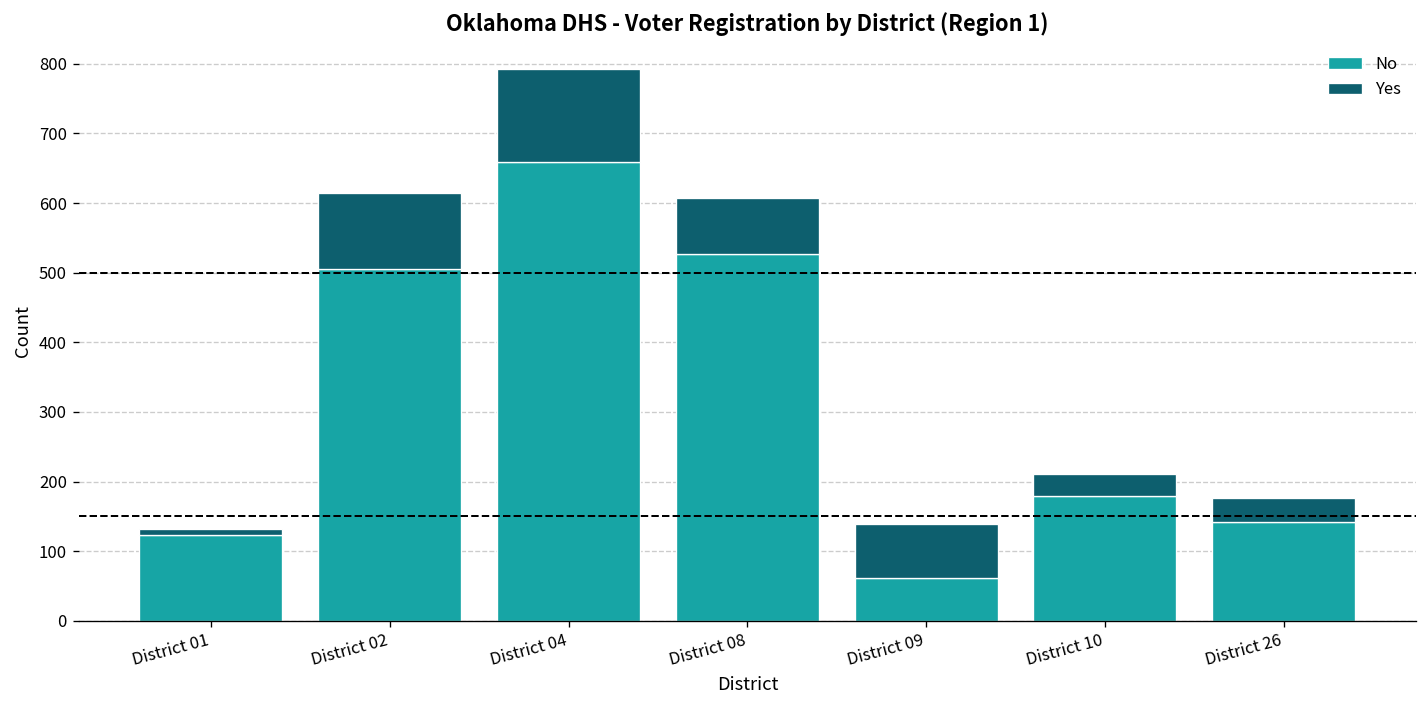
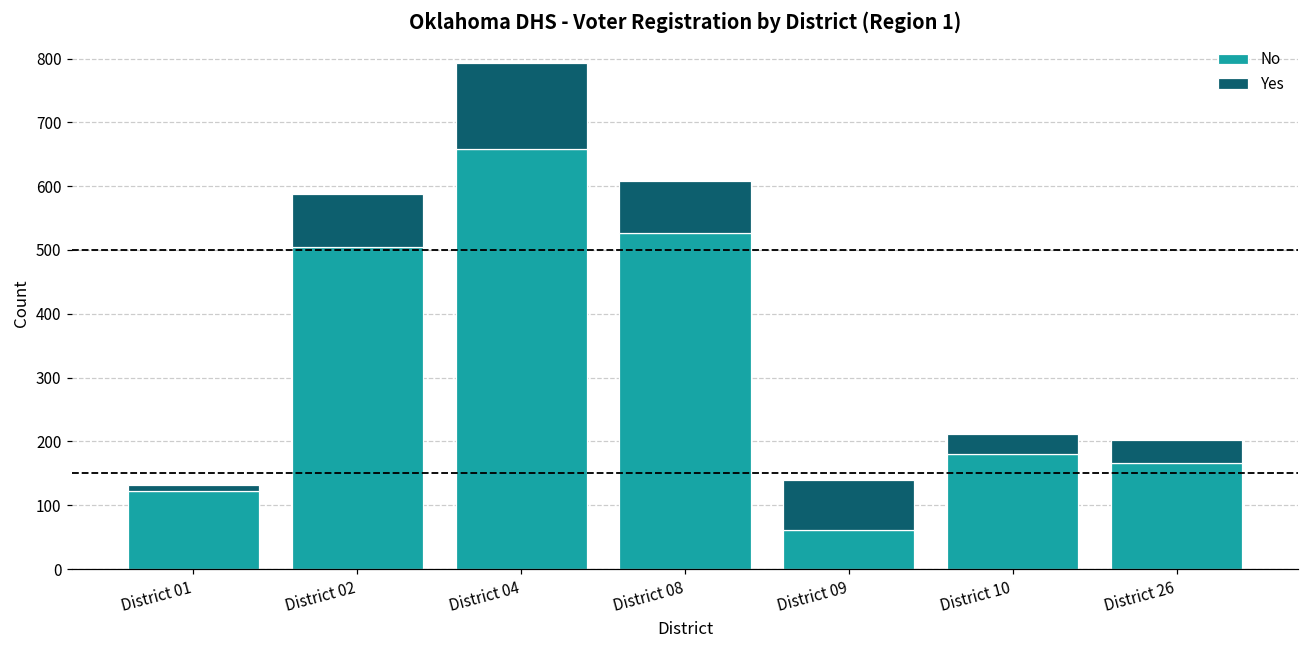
  {
    "No": {
      "District 01": 120,
      "District 02": 510,
      "District 04": 660,
      "District 08": 530,
      "District 09": 60,
      "District 10": 180,
-     "District 26": 140
+     "District 26": 170
    },
    "Yes": {
      "District 01": 10,
-     "District 02": 110,
+     "District 02": 80,
      "District 04": 130,
      "District 08": 80,
      "District 09": 80,
      "District 10": 30,
      "District 26": 40
    }
  }
